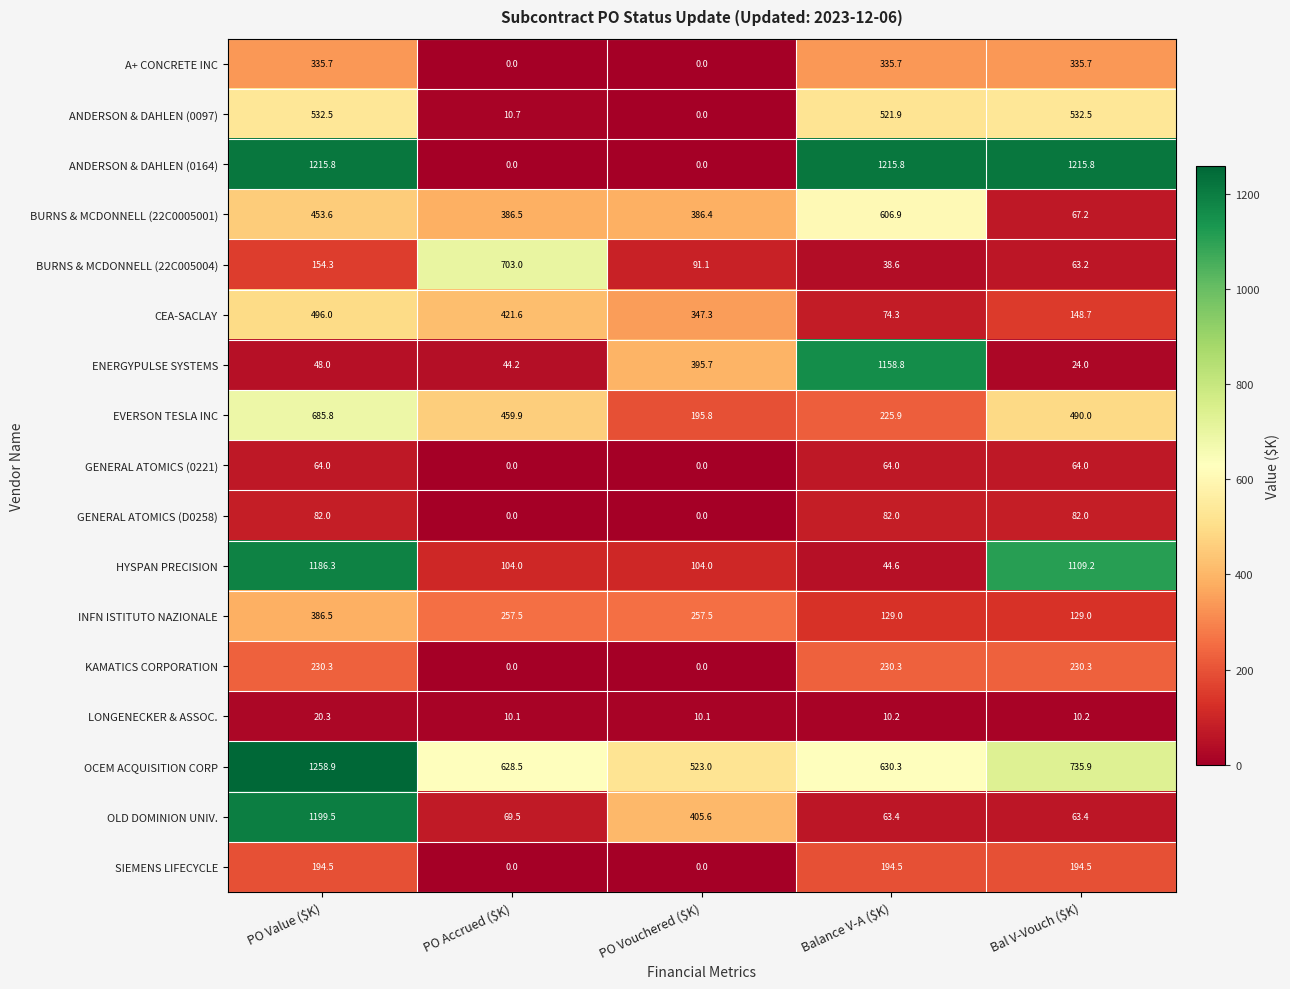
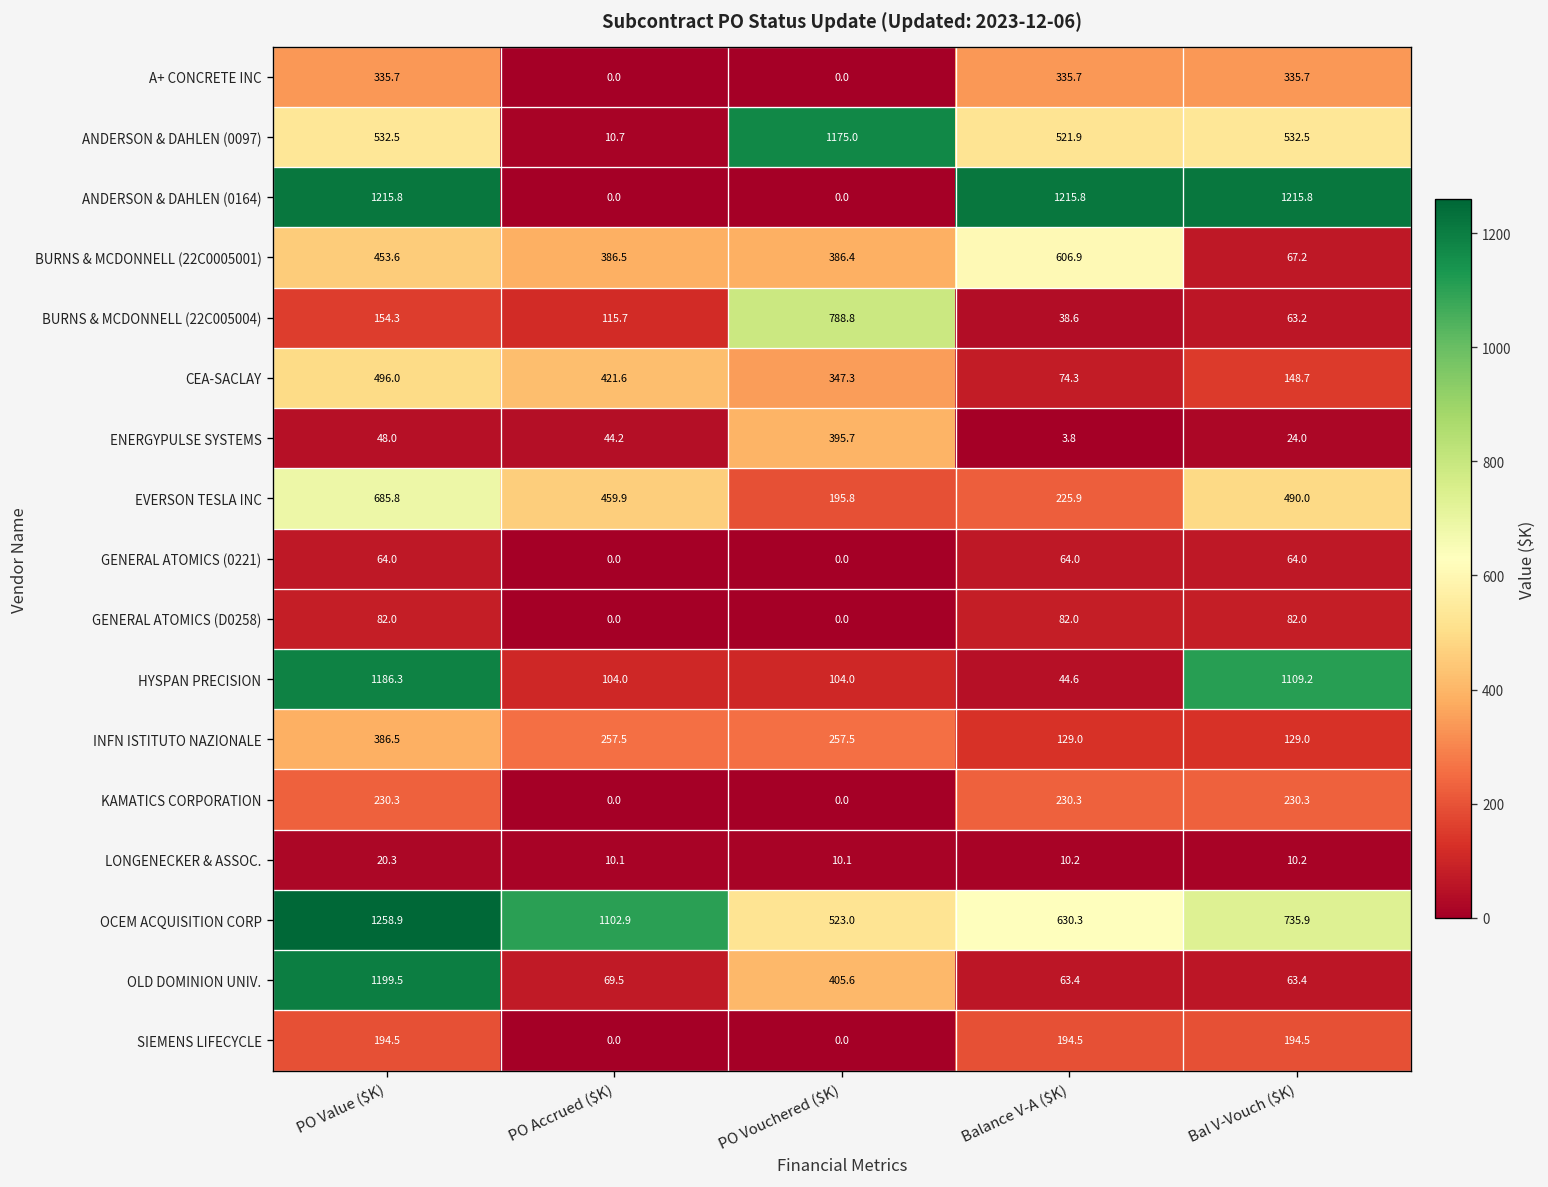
  {
    "A+ CONCRETE INC": {
      "PO Value ($K)": 335.7,
      "PO Accrued ($K)": 0.0,
      "PO Vouchered ($K)": 0.0,
      "Balance V-A ($K)": 335.7,
      "Bal V-Vouch ($K)": 335.7
    },
    "ANDERSON & DAHLEN (0097)": {
      "PO Value ($K)": 532.5,
      "PO Accrued ($K)": 10.7,
-     "PO Vouchered ($K)": 0.0,
+     "PO Vouchered ($K)": 1175.0,
      "Balance V-A ($K)": 521.9,
      "Bal V-Vouch ($K)": 532.5
    },
    "ANDERSON & DAHLEN (0164)": {
      "PO Value ($K)": 1215.8,
      "PO Accrued ($K)": 0.0,
      "PO Vouchered ($K)": 0.0,
      "Balance V-A ($K)": 1215.8,
      "Bal V-Vouch ($K)": 1215.8
    },
    "BURNS & MCDONNELL (22C0005001)": {
      "PO Value ($K)": 453.6,
      "PO Accrued ($K)": 386.5,
      "PO Vouchered ($K)": 386.4,
      "Balance V-A ($K)": 606.9,
      "Bal V-Vouch ($K)": 67.2
    },
    "BURNS & MCDONNELL (22C005004)": {
      "PO Value ($K)": 154.3,
-     "PO Accrued ($K)": 703.0,
-     "PO Vouchered ($K)": 91.1,
+     "PO Accrued ($K)": 115.7,
+     "PO Vouchered ($K)": 788.8,
      "Balance V-A ($K)": 38.6,
      "Bal V-Vouch ($K)": 63.2
    },
    "CEA-SACLAY": {
      "PO Value ($K)": 496.0,
      "PO Accrued ($K)": 421.6,
      "PO Vouchered ($K)": 347.3,
      "Balance V-A ($K)": 74.3,
      "Bal V-Vouch ($K)": 148.7
    },
    "ENERGYPULSE SYSTEMS": {
      "PO Value ($K)": 48.0,
      "PO Accrued ($K)": 44.2,
      "PO Vouchered ($K)": 395.7,
-     "Balance V-A ($K)": 1158.8,
+     "Balance V-A ($K)": 3.8,
      "Bal V-Vouch ($K)": 24.0
    },
    "EVERSON TESLA INC": {
      "PO Value ($K)": 685.8,
      "PO Accrued ($K)": 459.9,
      "PO Vouchered ($K)": 195.8,
      "Balance V-A ($K)": 225.9,
      "Bal V-Vouch ($K)": 490.0
    },
    "GENERAL ATOMICS (0221)": {
      "PO Value ($K)": 64.0,
      "PO Accrued ($K)": 0.0,
      "PO Vouchered ($K)": 0.0,
      "Balance V-A ($K)": 64.0,
      "Bal V-Vouch ($K)": 64.0
    },
    "GENERAL ATOMICS (D0258)": {
      "PO Value ($K)": 82.0,
      "PO Accrued ($K)": 0.0,
      "PO Vouchered ($K)": 0.0,
      "Balance V-A ($K)": 82.0,
      "Bal V-Vouch ($K)": 82.0
    },
    "HYSPAN PRECISION": {
      "PO Value ($K)": 1186.3,
      "PO Accrued ($K)": 104.0,
      "PO Vouchered ($K)": 104.0,
      "Balance V-A ($K)": 44.6,
      "Bal V-Vouch ($K)": 1109.2
    },
    "INFN ISTITUTO NAZIONALE": {
      "PO Value ($K)": 386.5,
      "PO Accrued ($K)": 257.5,
      "PO Vouchered ($K)": 257.5,
      "Balance V-A ($K)": 129.0,
      "Bal V-Vouch ($K)": 129.0
    },
    "KAMATICS CORPORATION": {
      "PO Value ($K)": 230.3,
      "PO Accrued ($K)": 0.0,
      "PO Vouchered ($K)": 0.0,
      "Balance V-A ($K)": 230.3,
      "Bal V-Vouch ($K)": 230.3
    },
    "LONGENECKER & ASSOC.": {
      "PO Value ($K)": 20.3,
      "PO Accrued ($K)": 10.1,
      "PO Vouchered ($K)": 10.1,
      "Balance V-A ($K)": 10.2,
      "Bal V-Vouch ($K)": 10.2
    },
    "OCEM ACQUISITION CORP": {
      "PO Value ($K)": 1258.9,
-     "PO Accrued ($K)": 628.5,
+     "PO Accrued ($K)": 1102.9,
      "PO Vouchered ($K)": 523.0,
      "Balance V-A ($K)": 630.3,
      "Bal V-Vouch ($K)": 735.9
    },
    "OLD DOMINION UNIV.": {
      "PO Value ($K)": 1199.5,
      "PO Accrued ($K)": 69.5,
      "PO Vouchered ($K)": 405.6,
      "Balance V-A ($K)": 63.4,
      "Bal V-Vouch ($K)": 63.4
    },
    "SIEMENS LIFECYCLE": {
      "PO Value ($K)": 194.5,
      "PO Accrued ($K)": 0.0,
      "PO Vouchered ($K)": 0.0,
      "Balance V-A ($K)": 194.5,
      "Bal V-Vouch ($K)": 194.5
    }
  }
